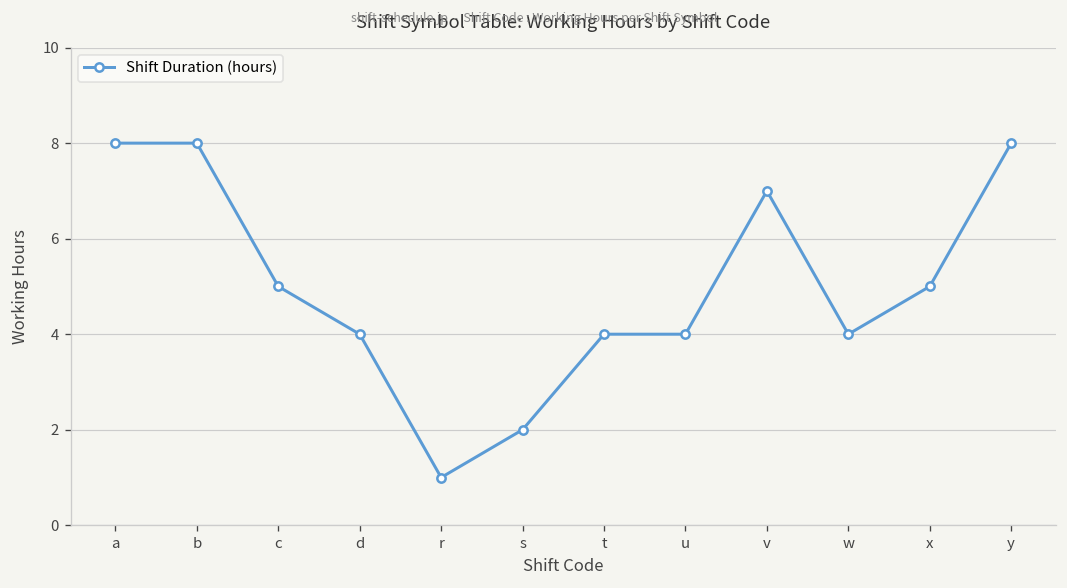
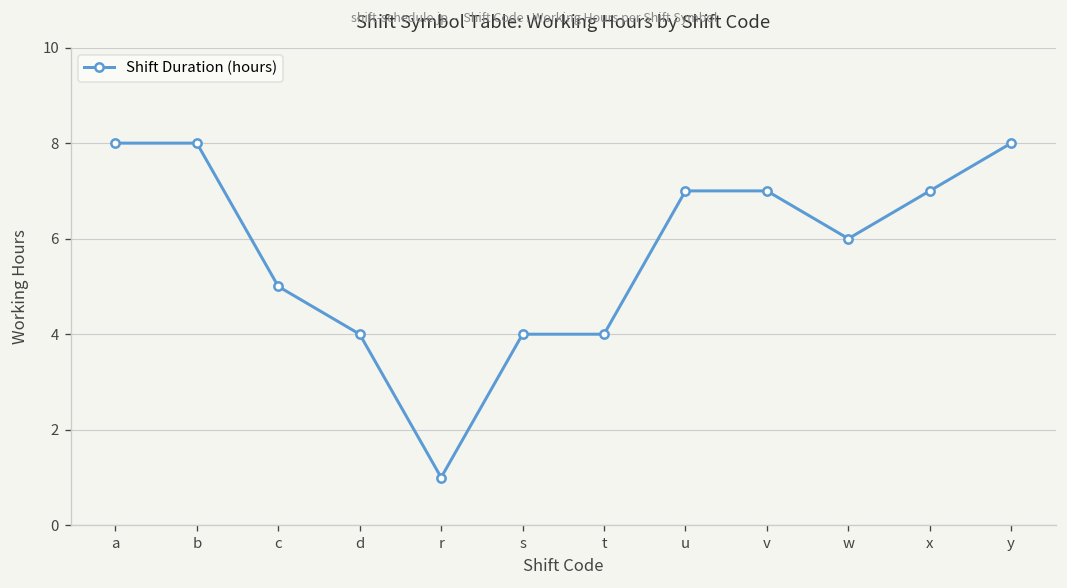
  {
    "a": 8,
    "b": 8,
    "c": 5,
    "d": 4,
    "r": 1,
-   "s": 2,
+   "s": 4,
    "t": 4,
-   "u": 4,
+   "u": 7,
    "v": 7,
-   "w": 4,
-   "x": 5,
+   "w": 6,
+   "x": 7,
    "y": 8
  }
